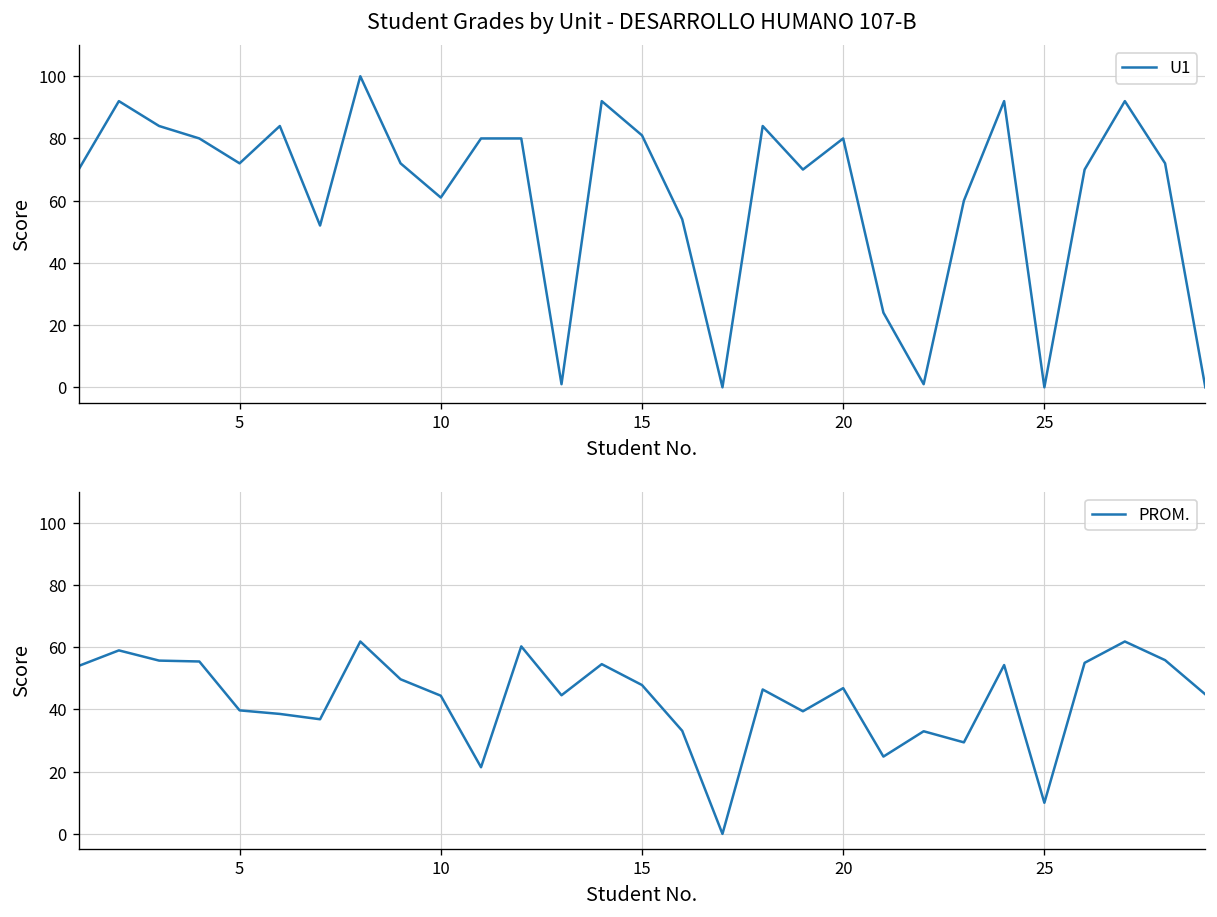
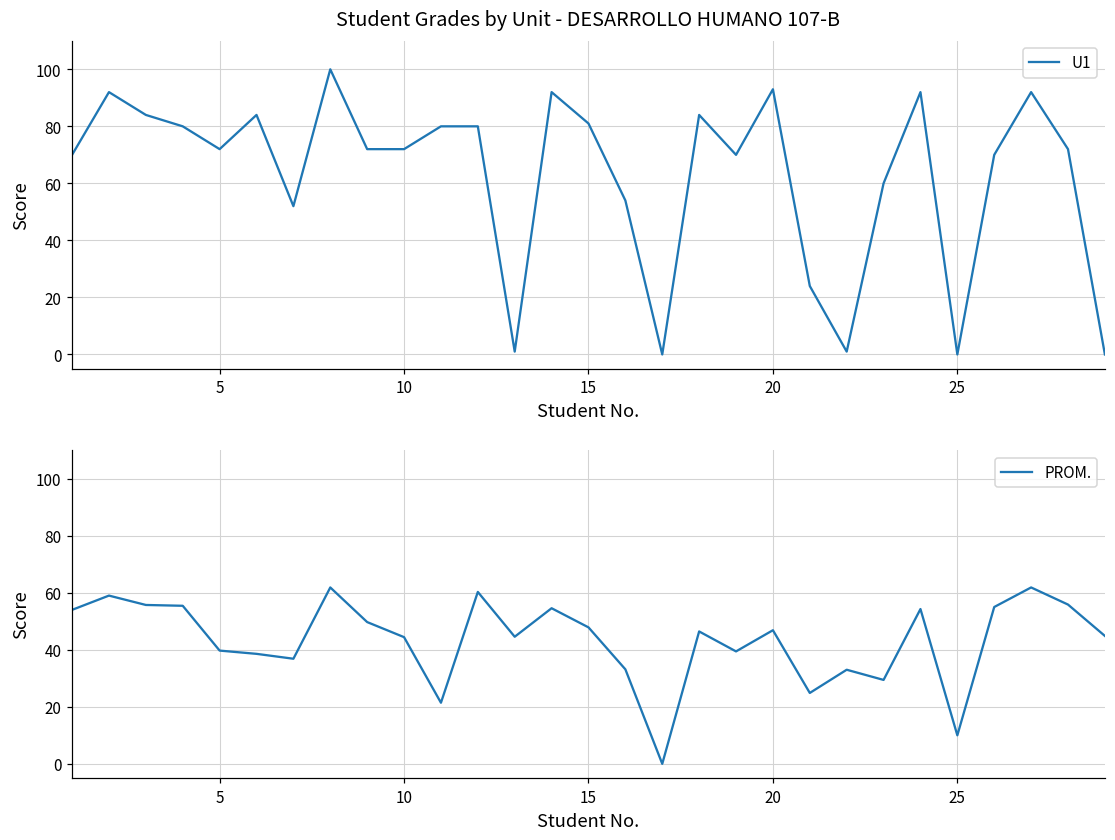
  {
    "Student Grades by Unit - DESARROLLO HUMANO 107-B": {
      "5": 72,
-     "10": 61,
+     "10": 72,
      "15": 81,
-     "20": 80,
+     "20": 93,
      "25": 0
    }
  }
